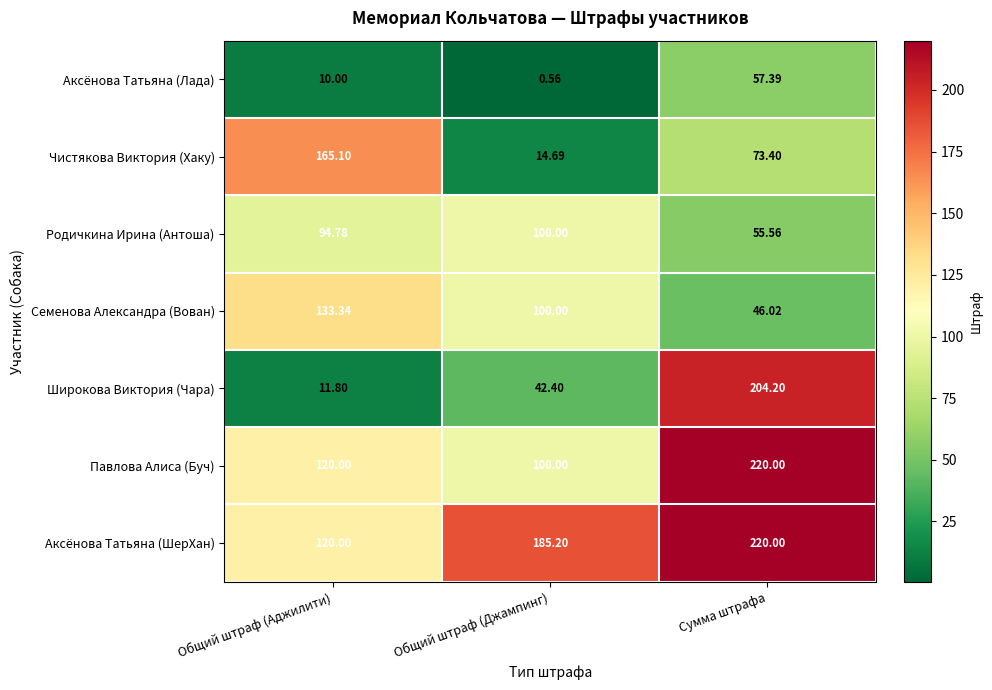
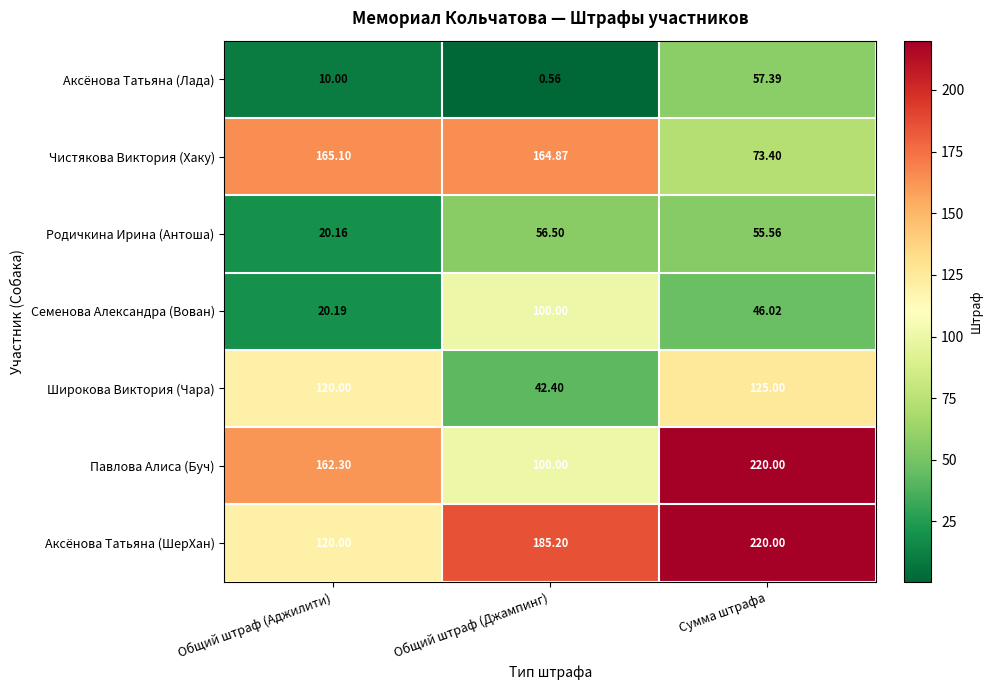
  {
    "Аксёнова Татьяна (Лада)": {
      "Общий штраф (Аджилити)": 10.00,
      "Общий штраф (Джампинг)": 0.56,
      "Сумма штрафа": 57.39
    },
    "Чистякова Виктория (Хаку)": {
      "Общий штраф (Аджилити)": 165.10,
-     "Общий штраф (Джампинг)": 14.69,
+     "Общий штраф (Джампинг)": 164.87,
      "Сумма штрафа": 73.40
    },
    "Родичкина Ирина (Антоша)": {
-     "Общий штраф (Аджилити)": 94.78,
-     "Общий штраф (Джампинг)": 100.00,
+     "Общий штраф (Аджилити)": 20.16,
+     "Общий штраф (Джампинг)": 56.50,
      "Сумма штрафа": 55.56
    },
    "Семенова Александра (Вован)": {
-     "Общий штраф (Аджилити)": 133.34,
+     "Общий штраф (Аджилити)": 20.19,
      "Общий штраф (Джампинг)": 100.00,
      "Сумма штрафа": 46.02
    },
    "Широкова Виктория (Чара)": {
-     "Общий штраф (Аджилити)": 11.80,
+     "Общий штраф (Аджилити)": 120.00,
      "Общий штраф (Джампинг)": 42.40,
-     "Сумма штрафа": 204.20
+     "Сумма штрафа": 125.00
    },
    "Павлова Алиса (Буч)": {
-     "Общий штраф (Аджилити)": 120.00,
+     "Общий штраф (Аджилити)": 162.30,
      "Общий штраф (Джампинг)": 100.00,
      "Сумма штрафа": 220.00
    },
    "Аксёнова Татьяна (ШерХан)": {
      "Общий штраф (Аджилити)": 120.00,
      "Общий штраф (Джампинг)": 185.20,
      "Сумма штрафа": 220.00
    }
  }
